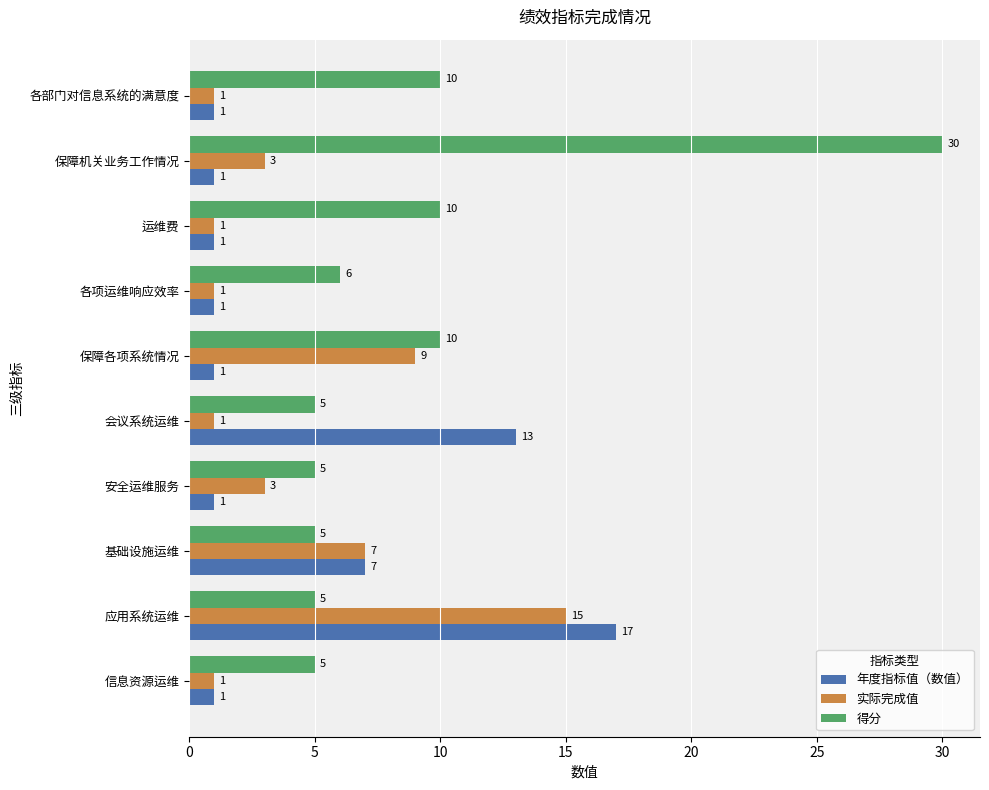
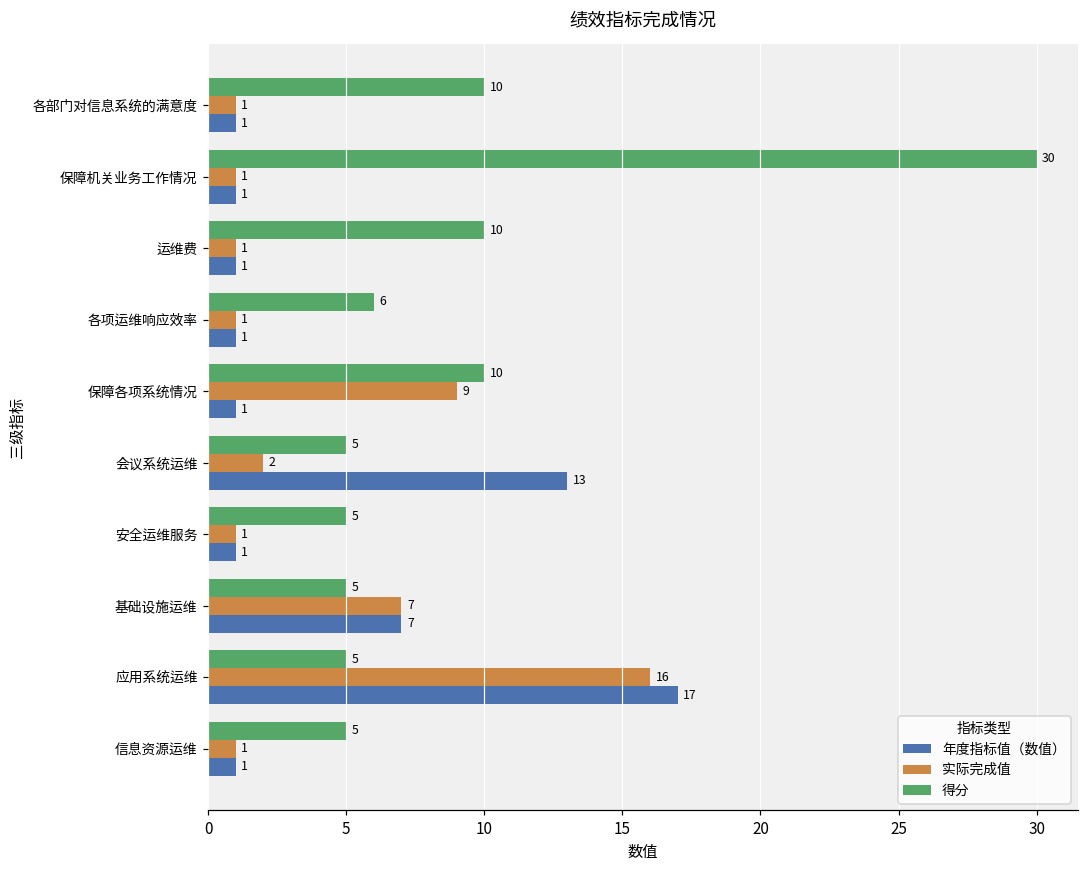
  {
    "年度指标值（数值）": {
      "各部门对信息系统的满意度": 1,
      "保障机关业务工作情况": 1,
      "运维费": 1,
      "各项运维响应效率": 1,
      "保障各项系统情况": 1,
      "会议系统运维": 13,
      "安全运维服务": 1,
      "基础设施运维": 7,
      "应用系统运维": 17,
      "信息资源运维": 1
    },
    "实际完成值": {
      "各部门对信息系统的满意度": 1,
-     "保障机关业务工作情况": 3,
+     "保障机关业务工作情况": 1,
      "运维费": 1,
      "各项运维响应效率": 1,
      "保障各项系统情况": 9,
-     "会议系统运维": 1,
-     "安全运维服务": 3,
+     "会议系统运维": 2,
+     "安全运维服务": 1,
      "基础设施运维": 7,
-     "应用系统运维": 15,
+     "应用系统运维": 16,
      "信息资源运维": 1
    },
    "得分": {
      "各部门对信息系统的满意度": 10,
      "保障机关业务工作情况": 30,
      "运维费": 10,
      "各项运维响应效率": 6,
      "保障各项系统情况": 10,
      "会议系统运维": 5,
      "安全运维服务": 5,
      "基础设施运维": 5,
      "应用系统运维": 5,
      "信息资源运维": 5
    }
  }
